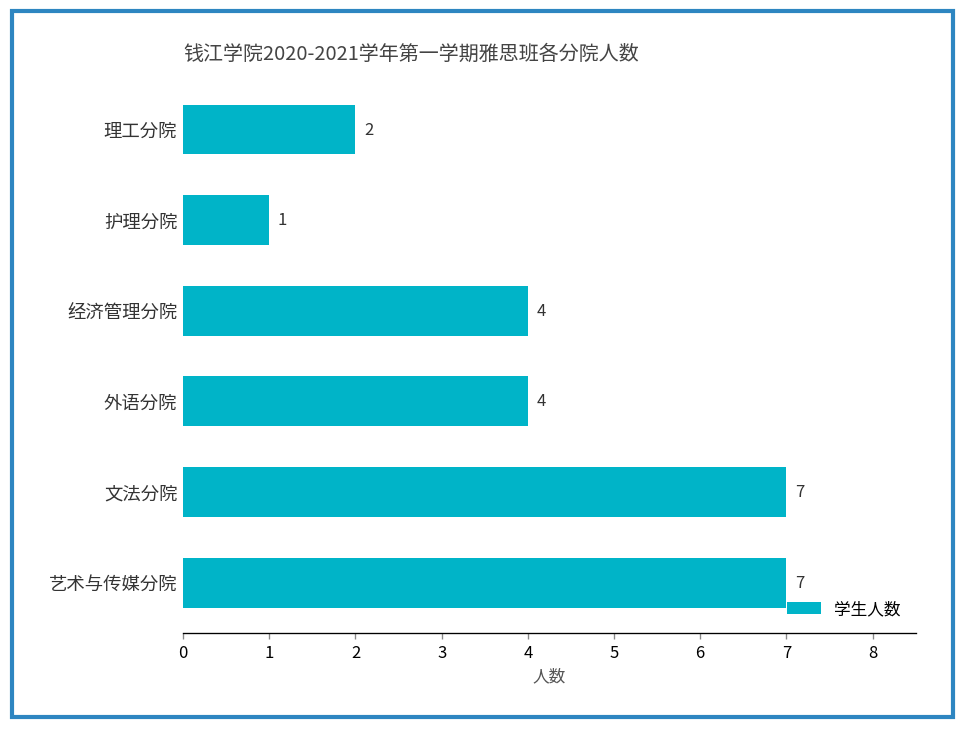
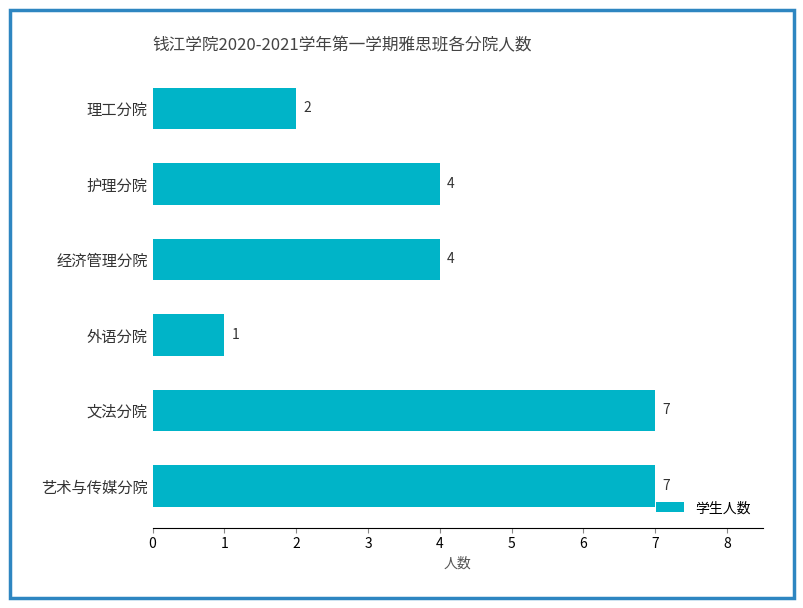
  {
    "理工分院": 2,
-   "护理分院": 1,
+   "护理分院": 4,
    "经济管理分院": 4,
-   "外语分院": 4,
+   "外语分院": 1,
    "文法分院": 7,
    "艺术与传媒分院": 7
  }
